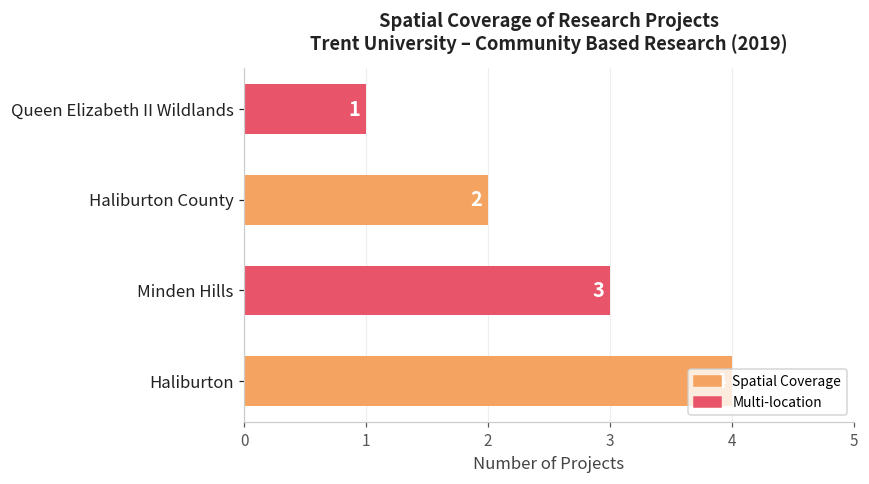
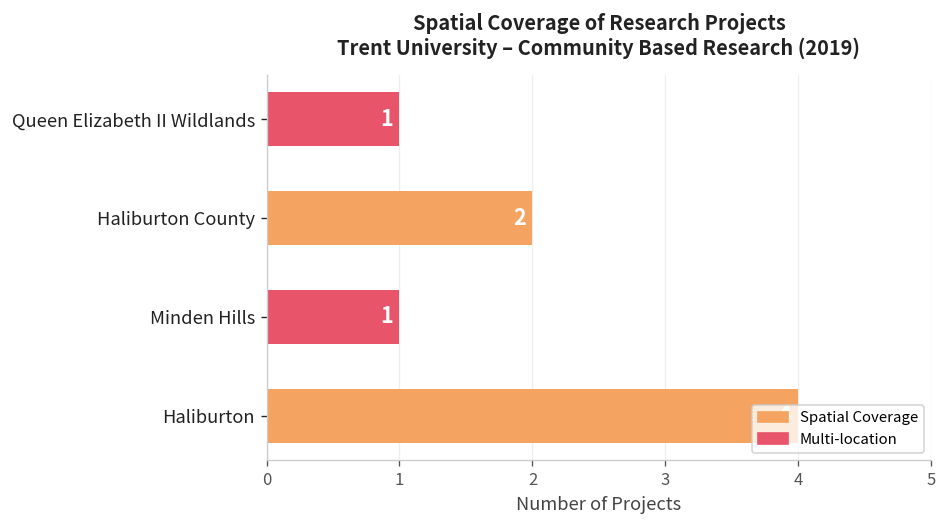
  {
    "Queen Elizabeth II Wildlands": 1,
    "Haliburton County": 2,
-   "Minden Hills": 3
+   "Minden Hills": 1
  }
